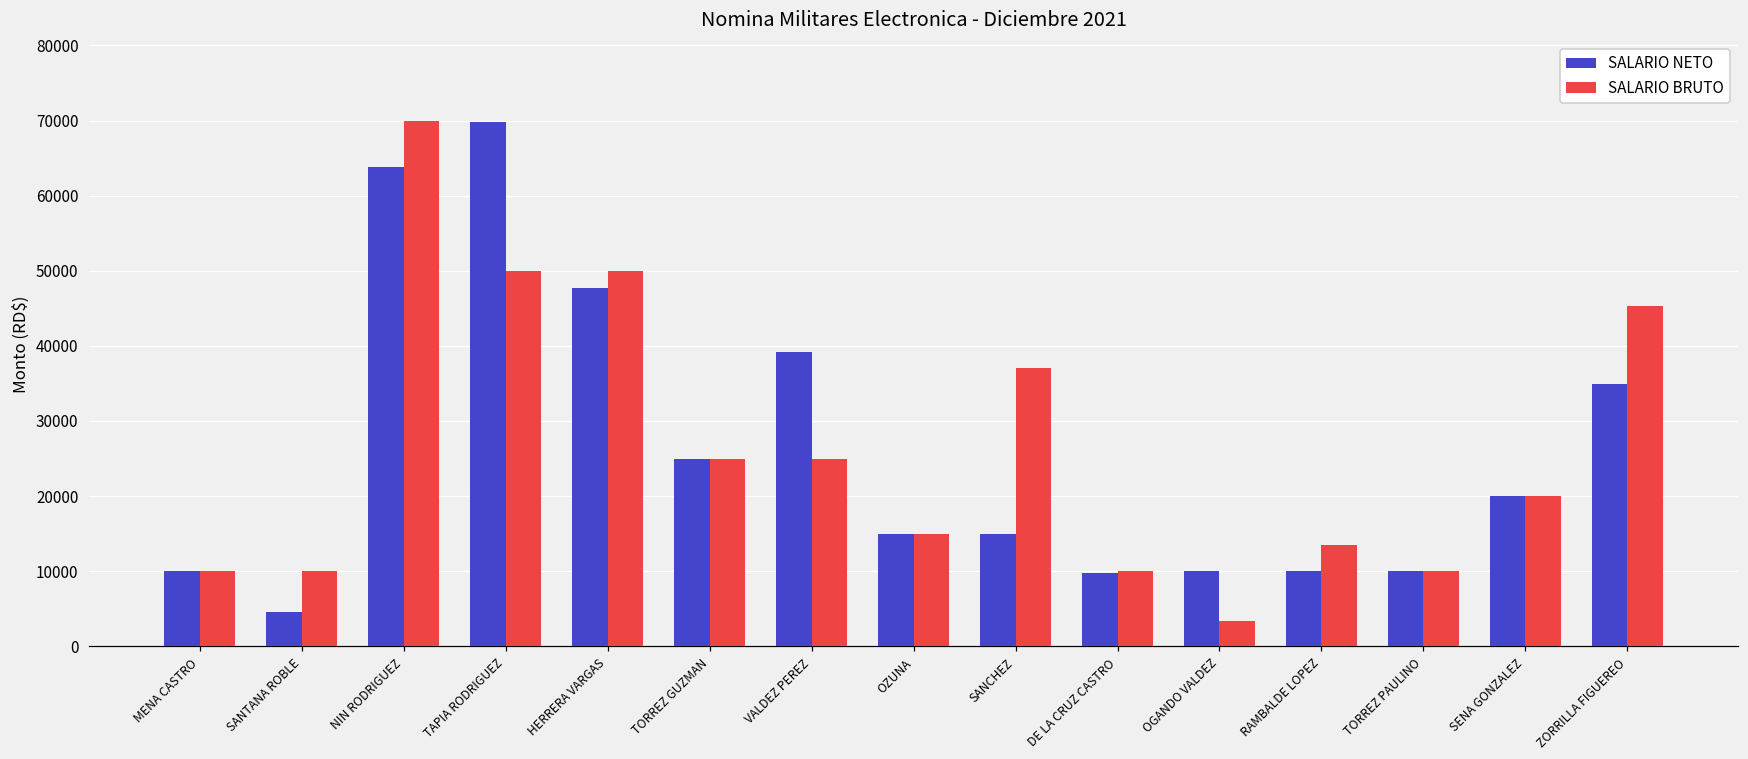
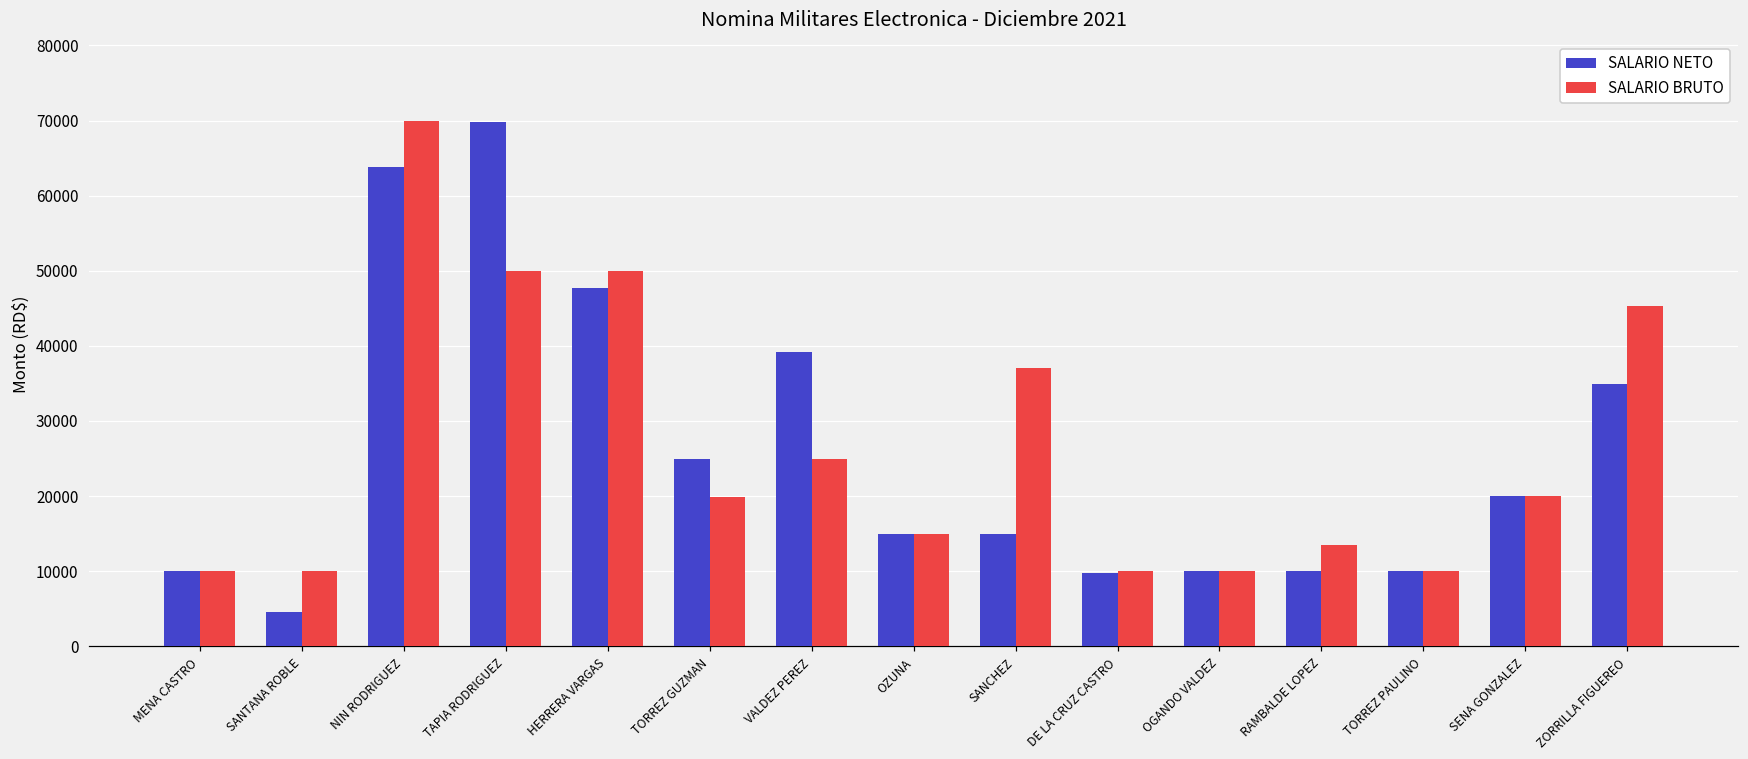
  {
    "SALARIO NETO": {
      "MENA CASTRO": 10000,
      "SANTANA ROBLE": 5000,
      "NIN RODRIGUEZ": 64000,
      "TAPIA RODRIGUEZ": 70000,
      "HERRERA VARGAS": 48000,
      "TORREZ GUZMAN": 25000,
      "VALDEZ PEREZ": 39000,
      "OZUNA": 15000,
      "SANCHEZ": 15000,
      "DE LA CRUZ CASTRO": 10000,
      "OGANDO VALDEZ": 10000,
      "RAMBALDE LOPEZ": 10000,
      "TORREZ PAULINO": 10000,
      "SENA GONZALEZ": 20000,
      "ZORRILLA FIGUEREO": 35000
    },
    "SALARIO BRUTO": {
      "MENA CASTRO": 10000,
      "SANTANA ROBLE": 10000,
      "NIN RODRIGUEZ": 70000,
      "TAPIA RODRIGUEZ": 50000,
      "HERRERA VARGAS": 50000,
-     "TORREZ GUZMAN": 25000,
+     "TORREZ GUZMAN": 20000,
      "VALDEZ PEREZ": 25000,
      "OZUNA": 15000,
      "SANCHEZ": 37000,
      "DE LA CRUZ CASTRO": 10000,
-     "OGANDO VALDEZ": 3000,
+     "OGANDO VALDEZ": 10000,
      "RAMBALDE LOPEZ": 14000,
      "TORREZ PAULINO": 10000,
      "SENA GONZALEZ": 20000,
      "ZORRILLA FIGUEREO": 45000
    }
  }
